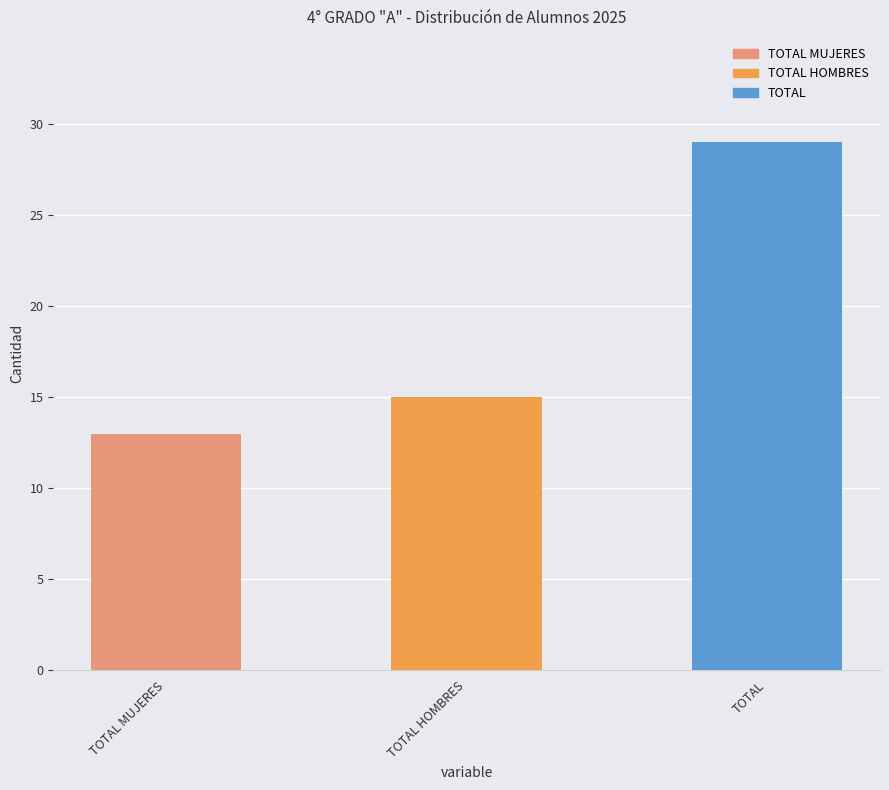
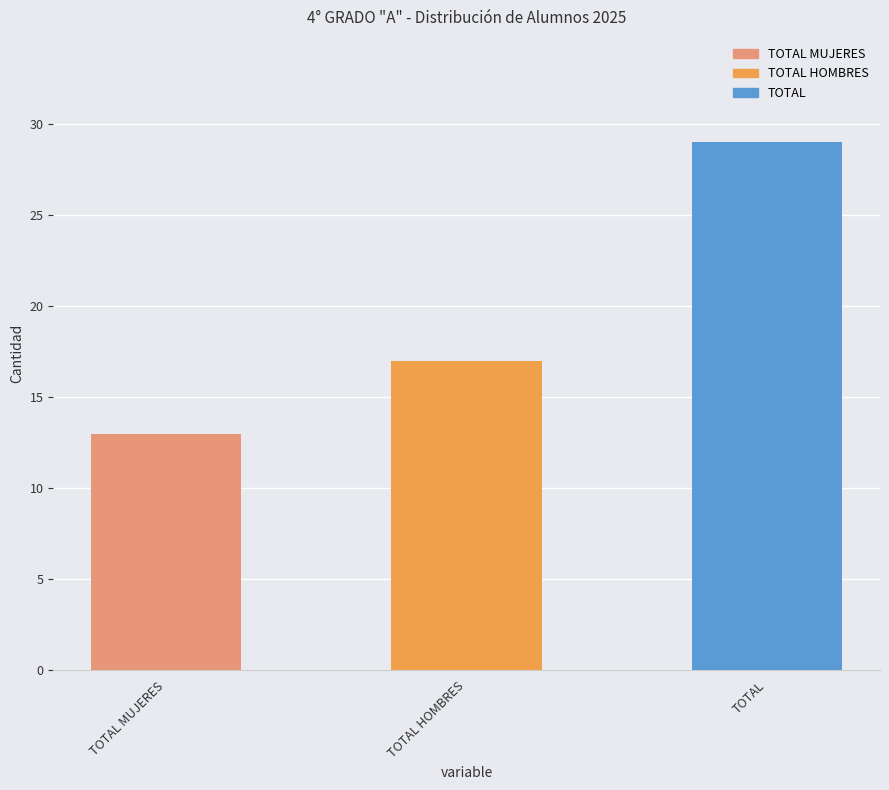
  {
    "TOTAL MUJERES": 13,
-   "TOTAL HOMBRES": 15,
+   "TOTAL HOMBRES": 17,
    "TOTAL": 29
  }
